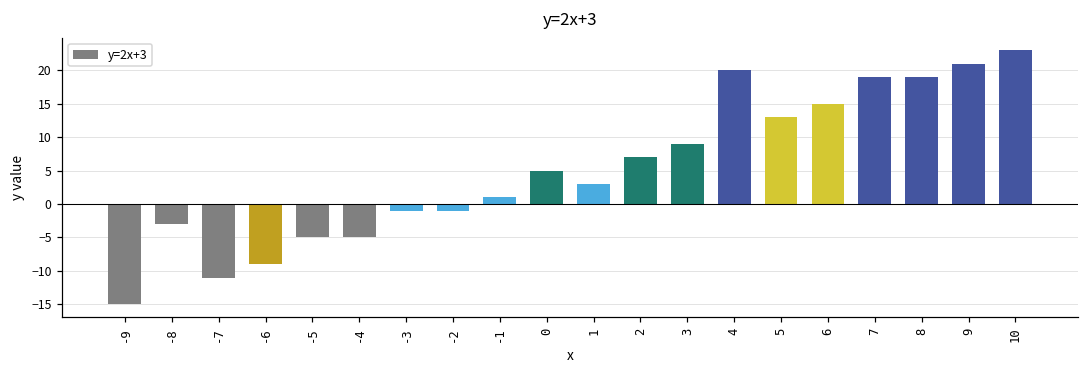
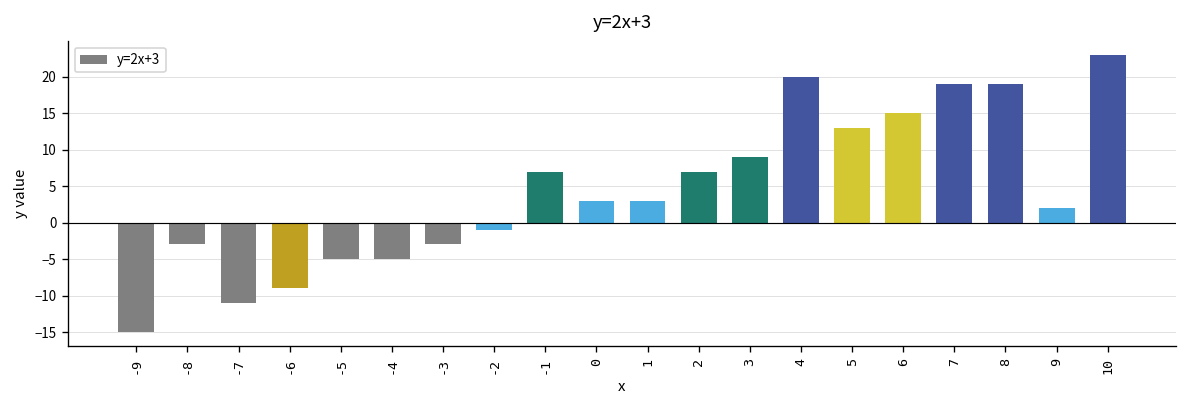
  {
    "-9": -15,
    "-8": -3,
    "-7": -11,
    "-6": -9,
    "-5": -5,
    "-4": -5,
-   "-3": -1,
+   "-3": -3,
    "-2": -1,
-   "-1": 1,
-   "0": 5,
+   "-1": 7,
+   "0": 3,
    "1": 3,
    "2": 7,
    "3": 9,
    "4": 20,
    "5": 13,
    "6": 15,
    "7": 19,
    "8": 19,
-   "9": 21,
+   "9": 2,
    "10": 23
  }
